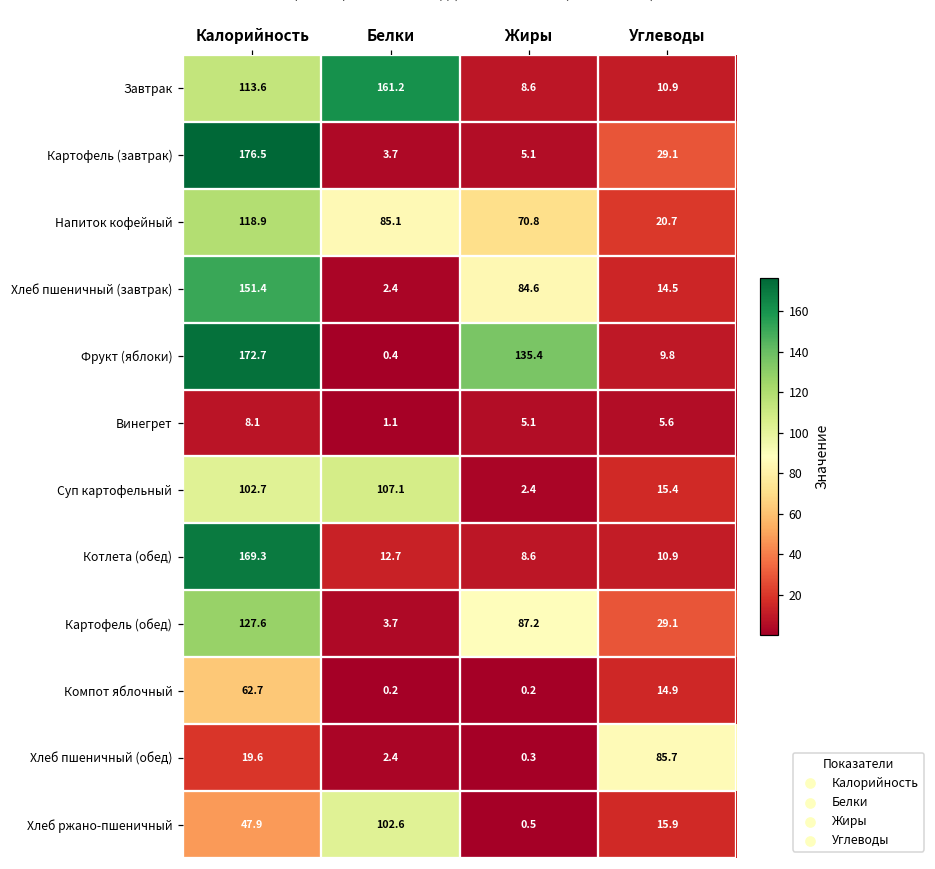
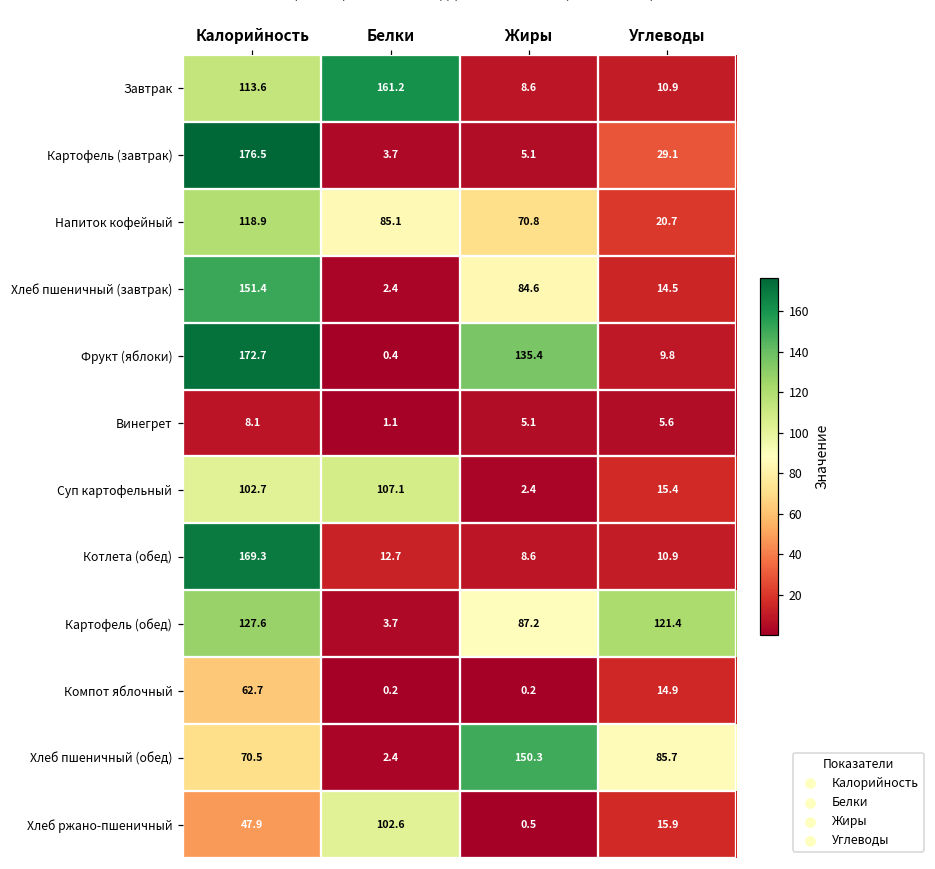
  {
    "Завтрак": {
      "Калорийность": 113.6,
      "Белки": 161.2,
      "Жиры": 8.6,
      "Углеводы": 10.9
    },
    "Картофель (завтрак)": {
      "Калорийность": 176.5,
      "Белки": 3.7,
      "Жиры": 5.1,
      "Углеводы": 29.1
    },
    "Напиток кофейный": {
      "Калорийность": 118.9,
      "Белки": 85.1,
      "Жиры": 70.8,
      "Углеводы": 20.7
    },
    "Хлеб пшеничный (завтрак)": {
      "Калорийность": 151.4,
      "Белки": 2.4,
      "Жиры": 84.6,
      "Углеводы": 14.5
    },
    "Фрукт (яблоки)": {
      "Калорийность": 172.7,
      "Белки": 0.4,
      "Жиры": 135.4,
      "Углеводы": 9.8
    },
    "Винегрет": {
      "Калорийность": 8.1,
      "Белки": 1.1,
      "Жиры": 5.1,
      "Углеводы": 5.6
    },
    "Суп картофельный": {
      "Калорийность": 102.7,
      "Белки": 107.1,
      "Жиры": 2.4,
      "Углеводы": 15.4
    },
    "Котлета (обед)": {
      "Калорийность": 169.3,
      "Белки": 12.7,
      "Жиры": 8.6,
      "Углеводы": 10.9
    },
    "Картофель (обед)": {
      "Калорийность": 127.6,
      "Белки": 3.7,
      "Жиры": 87.2,
-     "Углеводы": 29.1
+     "Углеводы": 121.4
    },
    "Компот яблочный": {
      "Калорийность": 62.7,
      "Белки": 0.2,
      "Жиры": 0.2,
      "Углеводы": 14.9
    },
    "Хлеб пшеничный (обед)": {
-     "Калорийность": 19.6,
+     "Калорийность": 70.5,
      "Белки": 2.4,
-     "Жиры": 0.3,
+     "Жиры": 150.3,
      "Углеводы": 85.7
    },
    "Хлеб ржано-пшеничный": {
      "Калорийность": 47.9,
      "Белки": 102.6,
      "Жиры": 0.5,
      "Углеводы": 15.9
    }
  }
